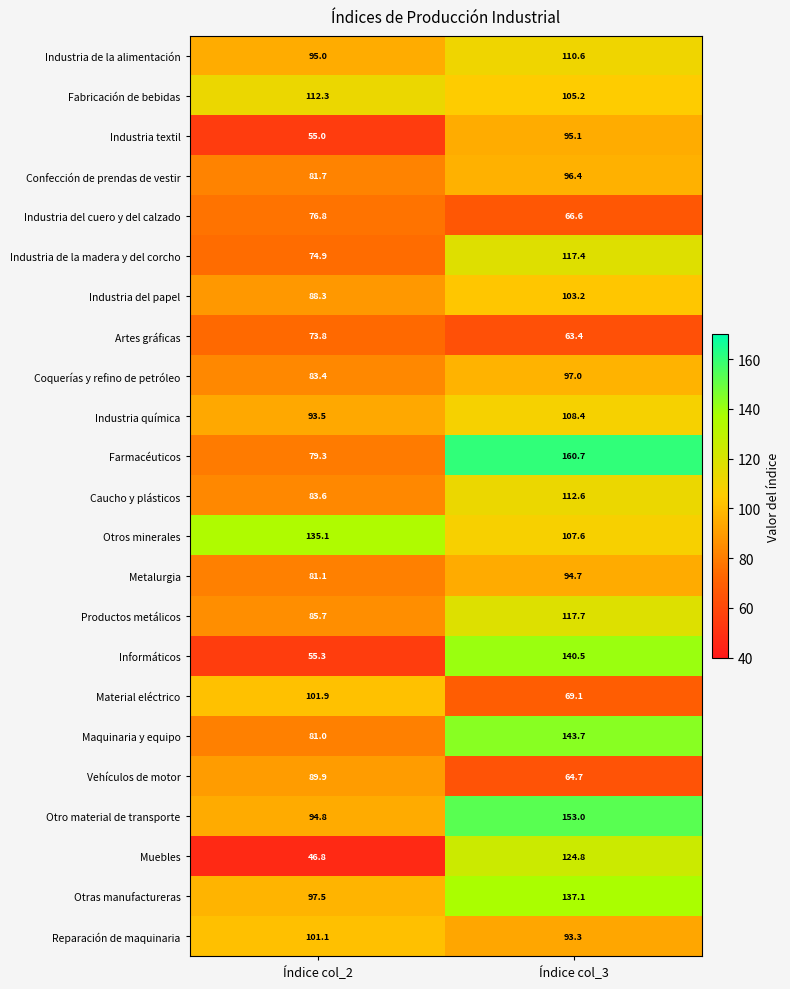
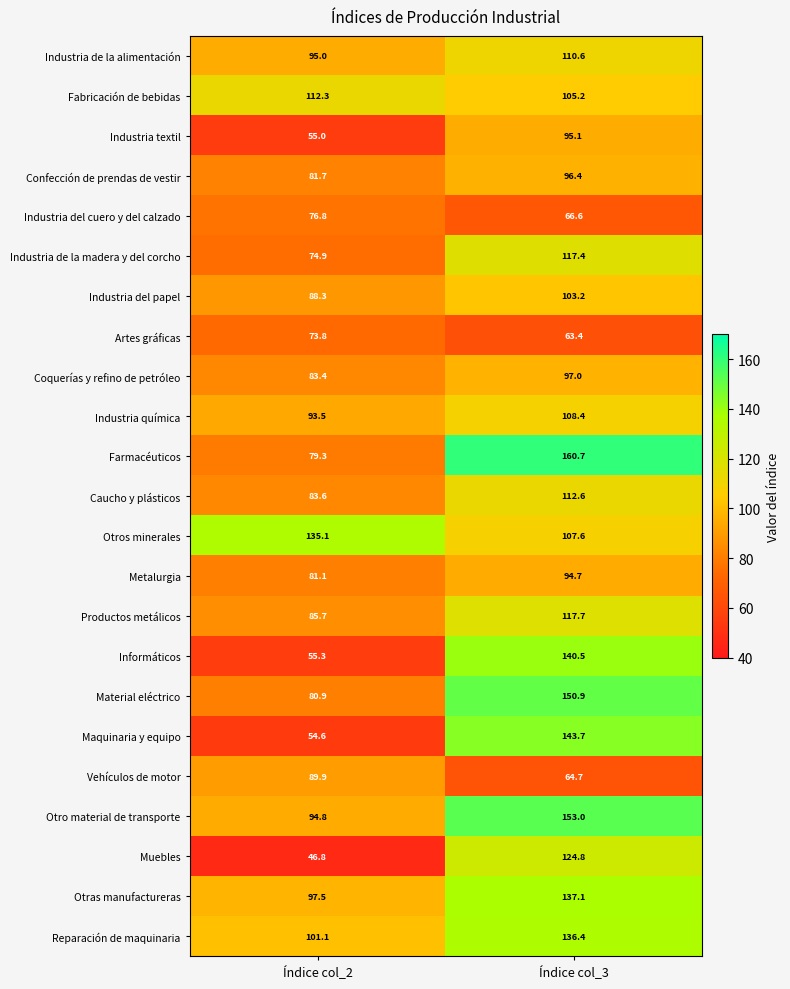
  {
    "Industria de la alimentación": {
      "Índice col_2": 95.0,
      "Índice col_3": 110.6
    },
    "Fabricación de bebidas": {
      "Índice col_2": 112.3,
      "Índice col_3": 105.2
    },
    "Industria textil": {
      "Índice col_2": 55.0,
      "Índice col_3": 95.1
    },
    "Confección de prendas de vestir": {
      "Índice col_2": 81.7,
      "Índice col_3": 96.4
    },
    "Industria del cuero y del calzado": {
      "Índice col_2": 76.8,
      "Índice col_3": 66.6
    },
    "Industria de la madera y del corcho": {
      "Índice col_2": 74.9,
      "Índice col_3": 117.4
    },
    "Industria del papel": {
      "Índice col_2": 88.3,
      "Índice col_3": 103.2
    },
    "Artes gráficas": {
      "Índice col_2": 73.8,
      "Índice col_3": 63.4
    },
    "Coquerías y refino de petróleo": {
      "Índice col_2": 83.4,
      "Índice col_3": 97.0
    },
    "Industria química": {
      "Índice col_2": 93.5,
      "Índice col_3": 108.4
    },
    "Farmacéuticos": {
      "Índice col_2": 79.3,
      "Índice col_3": 160.7
    },
    "Caucho y plásticos": {
      "Índice col_2": 83.6,
      "Índice col_3": 112.6
    },
    "Otros minerales": {
      "Índice col_2": 135.1,
      "Índice col_3": 107.6
    },
    "Metalurgia": {
      "Índice col_2": 81.1,
      "Índice col_3": 94.7
    },
    "Productos metálicos": {
      "Índice col_2": 85.7,
      "Índice col_3": 117.7
    },
    "Informáticos": {
      "Índice col_2": 55.3,
      "Índice col_3": 140.5
    },
    "Material eléctrico": {
-     "Índice col_2": 101.9,
-     "Índice col_3": 69.1
+     "Índice col_2": 80.9,
+     "Índice col_3": 150.9
    },
    "Maquinaria y equipo": {
-     "Índice col_2": 81.0,
+     "Índice col_2": 54.6,
      "Índice col_3": 143.7
    },
    "Vehículos de motor": {
      "Índice col_2": 89.9,
      "Índice col_3": 64.7
    },
    "Otro material de transporte": {
      "Índice col_2": 94.8,
      "Índice col_3": 153.0
    },
    "Muebles": {
      "Índice col_2": 46.8,
      "Índice col_3": 124.8
    },
    "Otras manufactureras": {
      "Índice col_2": 97.5,
      "Índice col_3": 137.1
    },
    "Reparación de maquinaria": {
      "Índice col_2": 101.1,
-     "Índice col_3": 93.3
+     "Índice col_3": 136.4
    }
  }
